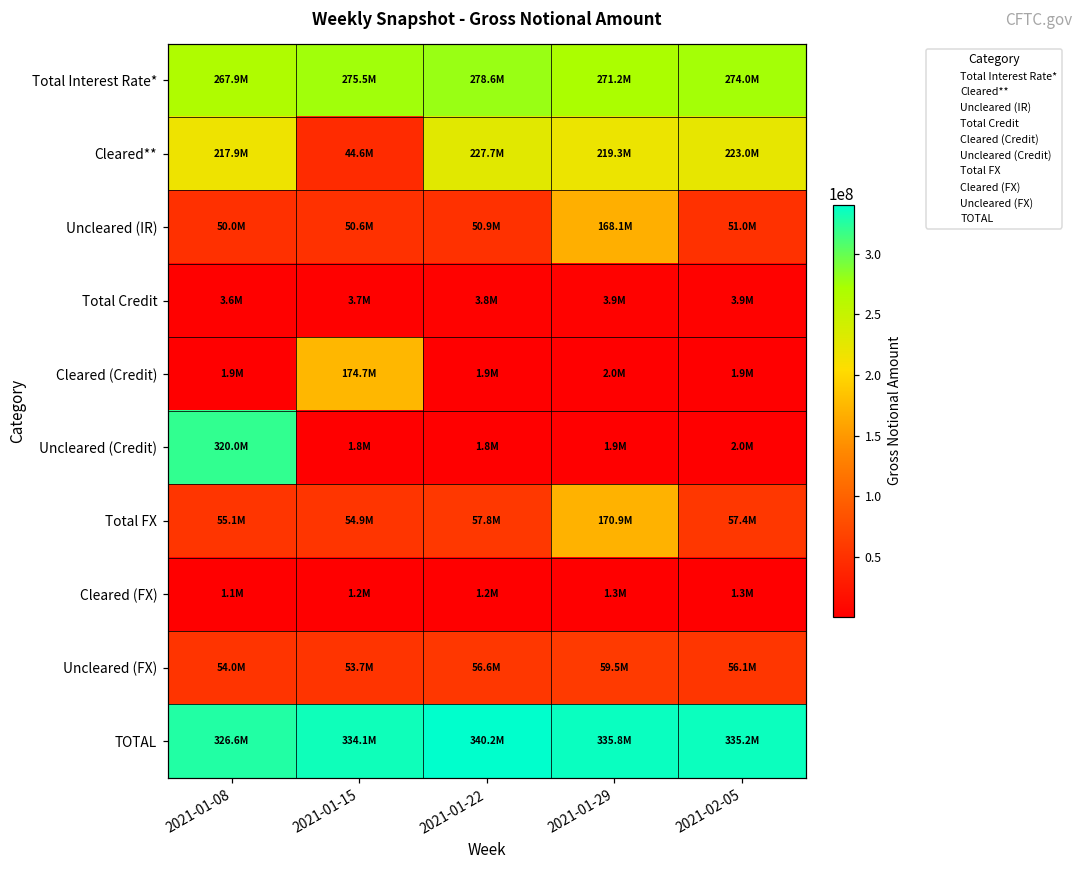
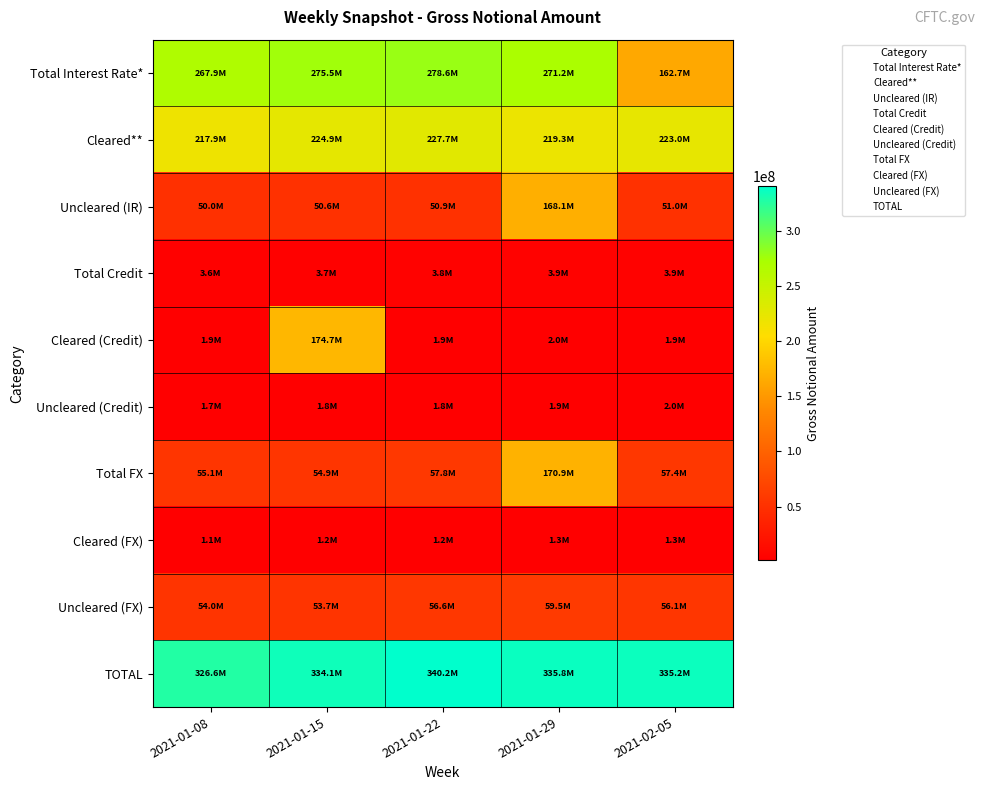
  {
    "Total Interest Rate*": {
-     "2021-02-05": "274.0M"
+     "2021-02-05": "162.7M"
    },
    "Cleared**": {
-     "2021-01-15": "44.6M"
+     "2021-01-15": "224.9M"
    },
    "Uncleared (Credit)": {
-     "2021-01-08": "320.0M"
+     "2021-01-08": "1.7M"
    }
  }
